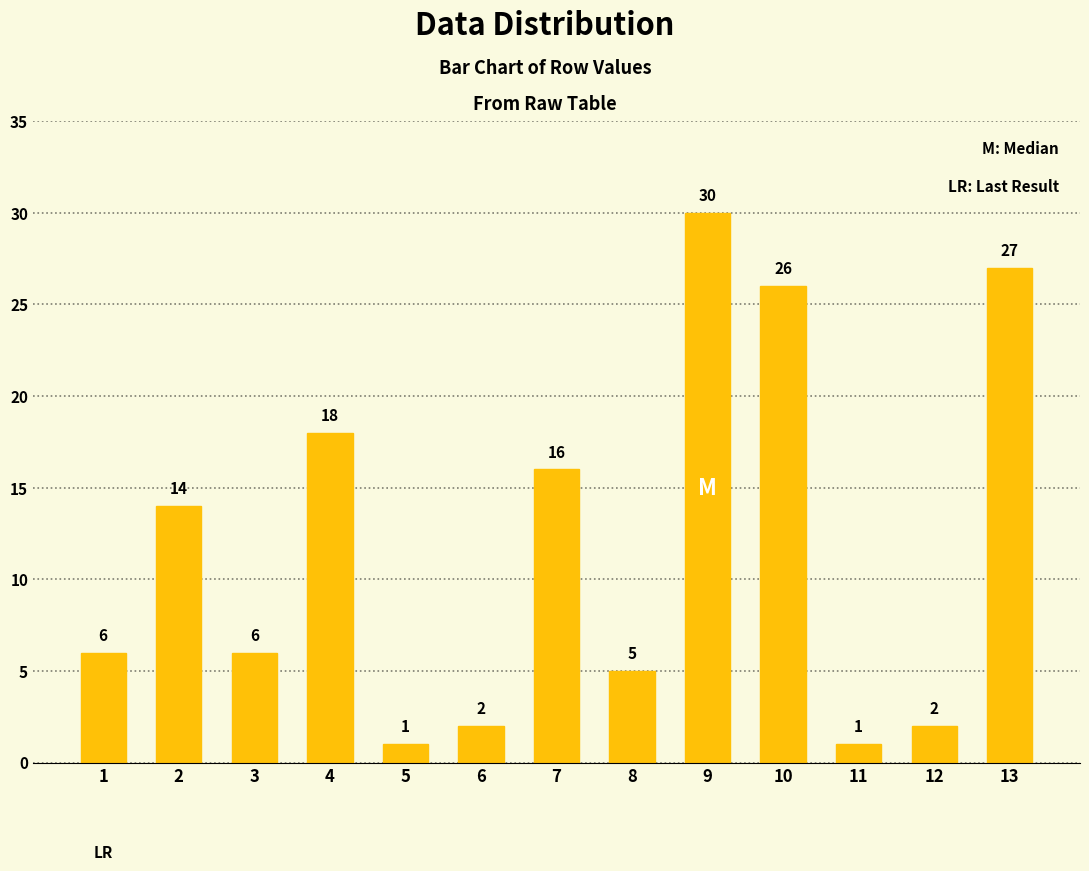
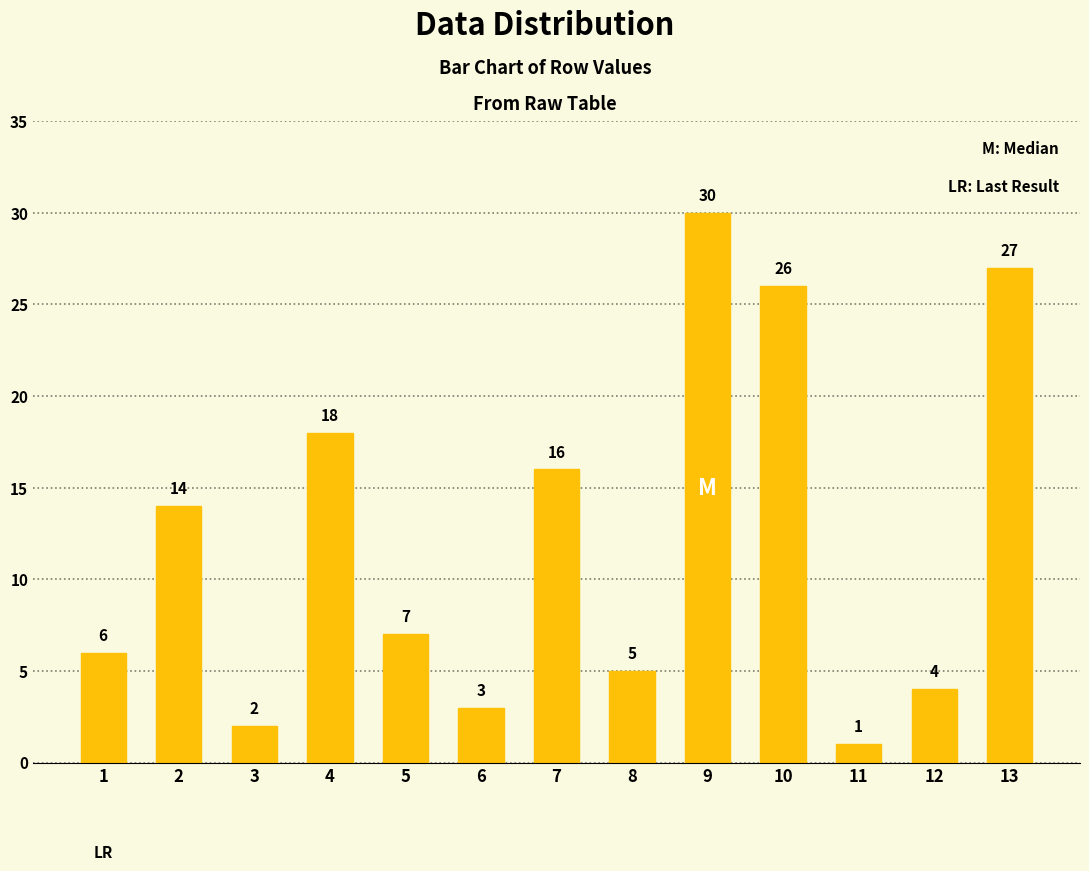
  {
    "1": 6,
    "2": 14,
-   "3": 6,
+   "3": 2,
    "4": 18,
-   "5": 1,
-   "6": 2,
+   "5": 7,
+   "6": 3,
    "7": 16,
    "8": 5,
    "9": 30,
    "10": 26,
    "11": 1,
-   "12": 2,
+   "12": 4,
    "13": 27
  }
